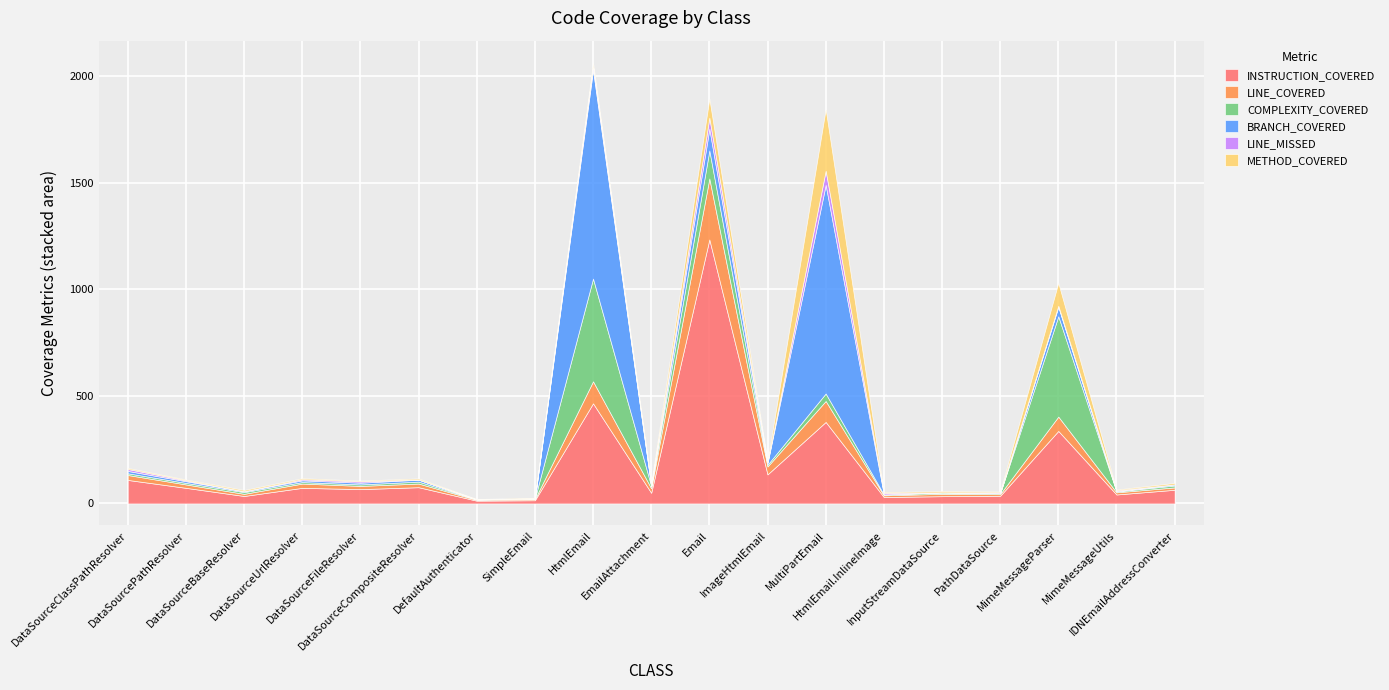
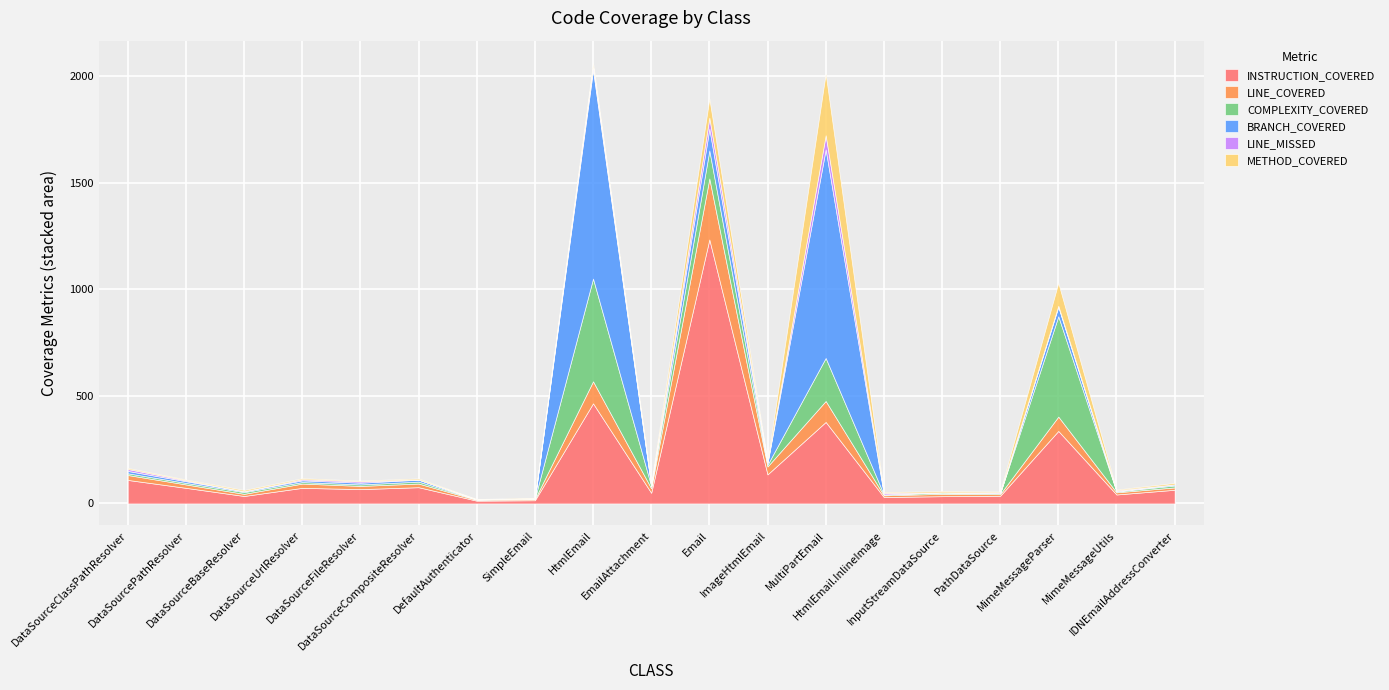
  {
    "COMPLEXITY_COVERED": {
      "HtmlEmail": 480,
      "Email": 130,
-     "MultiPartEmail": 40,
+     "MultiPartEmail": 200,
      "MimeMessageParser": 470
    },
    "BRANCH_COVERED": {
      "HtmlEmail": 980,
      "Email": 100,
      "MultiPartEmail": 980
    },
    "LINE_MISSED": {
      "HtmlEmail": 20,
      "Email": 50,
      "MultiPartEmail": 70
    },
    "METHOD_COVERED": {
      "HtmlEmail": 20,
      "Email": 90,
      "MultiPartEmail": 290,
      "MimeMessageParser": 110
    }
  }
